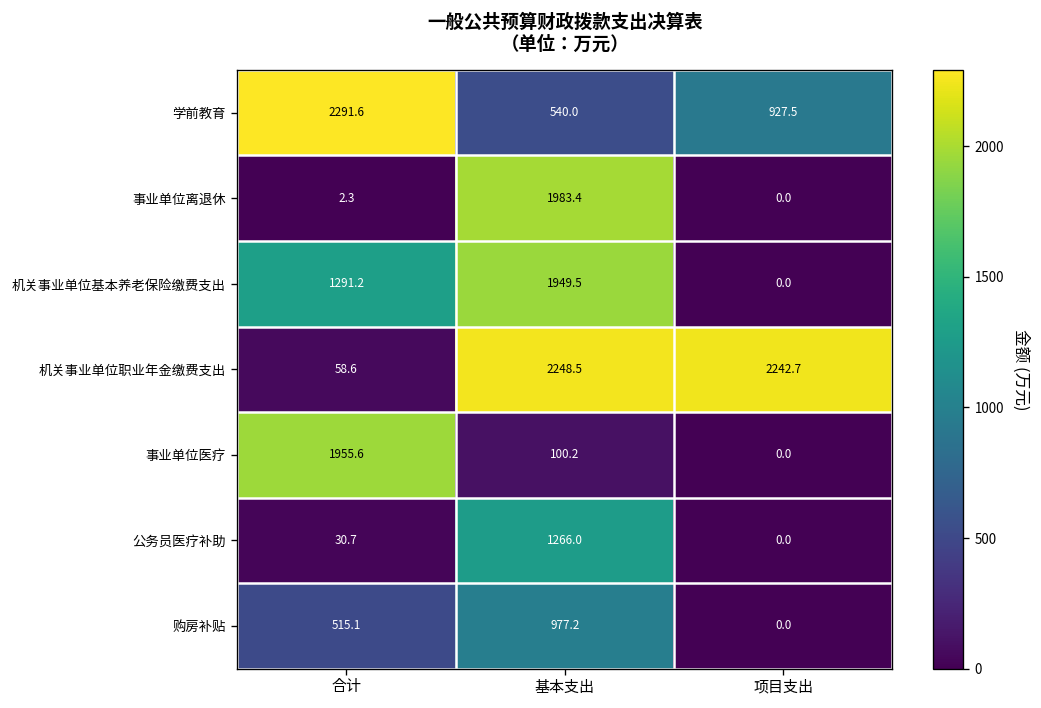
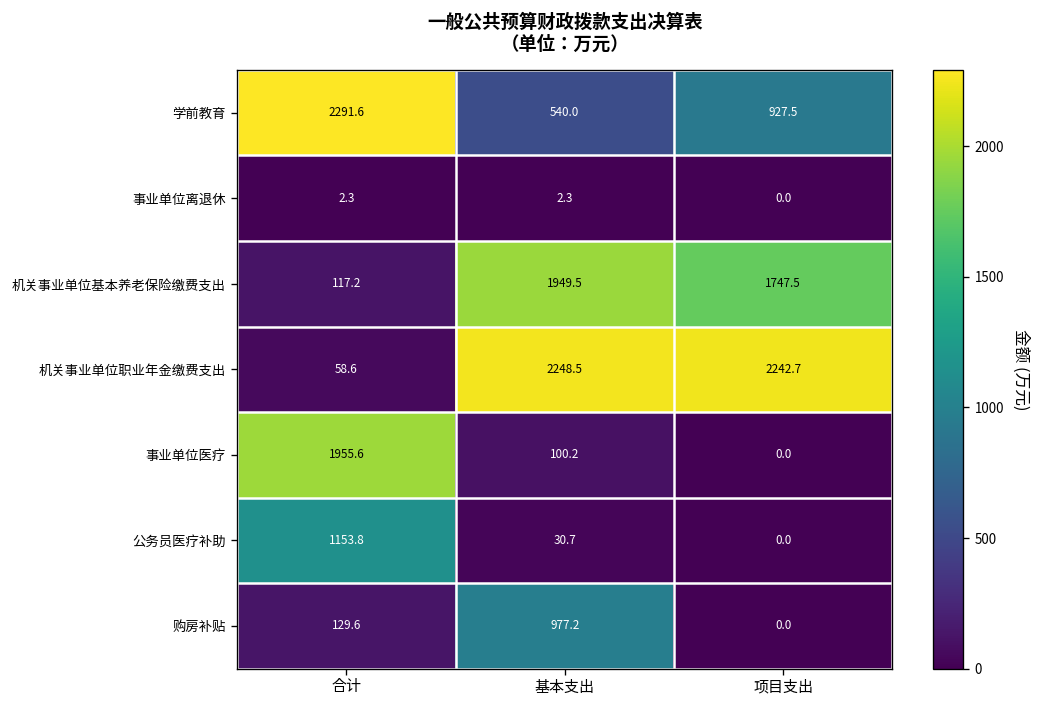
  {
    "学前教育": {
      "合计": 2291.6,
      "基本支出": 540.0,
      "项目支出": 927.5
    },
    "事业单位离退休": {
      "合计": 2.3,
-     "基本支出": 1983.4,
+     "基本支出": 2.3,
      "项目支出": 0.0
    },
    "机关事业单位基本养老保险缴费支出": {
-     "合计": 1291.2,
+     "合计": 117.2,
      "基本支出": 1949.5,
-     "项目支出": 0.0
+     "项目支出": 1747.5
    },
    "机关事业单位职业年金缴费支出": {
      "合计": 58.6,
      "基本支出": 2248.5,
      "项目支出": 2242.7
    },
    "事业单位医疗": {
      "合计": 1955.6,
      "基本支出": 100.2,
      "项目支出": 0.0
    },
    "公务员医疗补助": {
-     "合计": 30.7,
-     "基本支出": 1266.0,
+     "合计": 1153.8,
+     "基本支出": 30.7,
      "项目支出": 0.0
    },
    "购房补贴": {
-     "合计": 515.1,
+     "合计": 129.6,
      "基本支出": 977.2,
      "项目支出": 0.0
    }
  }
